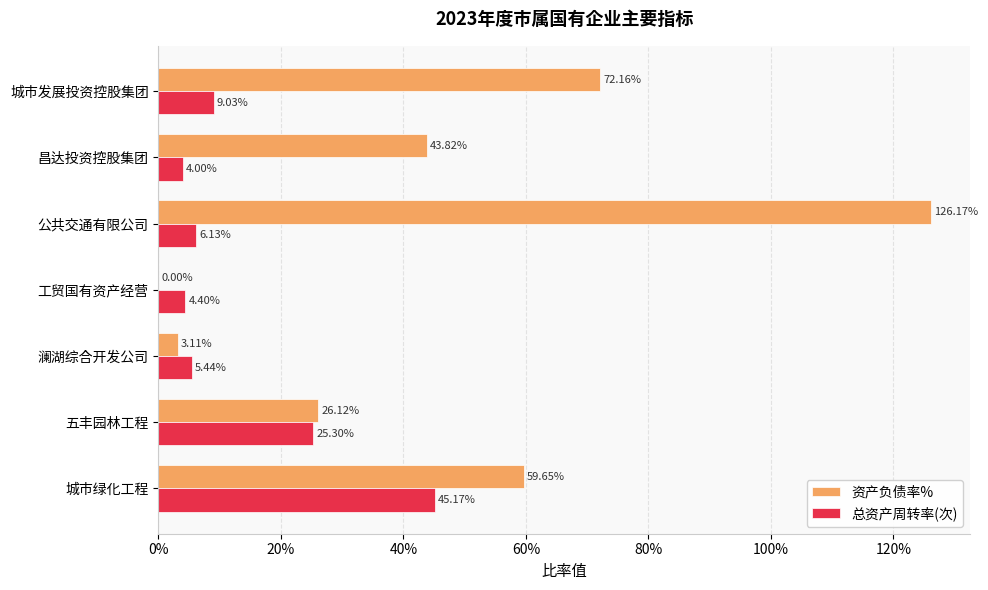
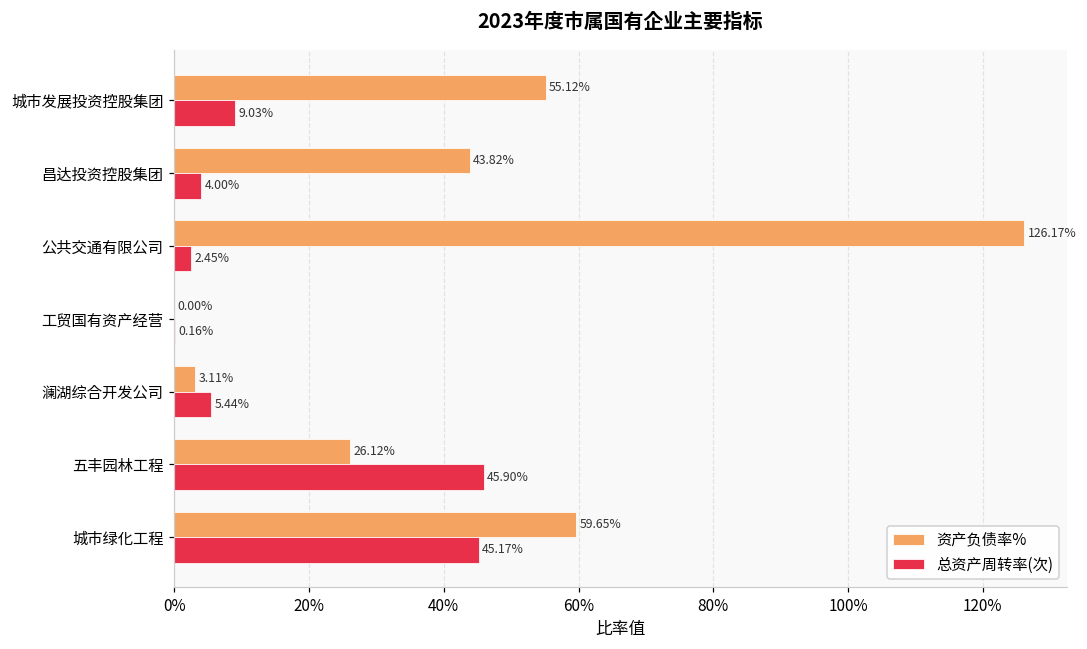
  {
    "资产负债率%": {
-     "城市发展投资控股集团": "72.16%",
+     "城市发展投资控股集团": "55.12%",
      "昌达投资控股集团": "43.82%",
      "公共交通有限公司": "126.17%",
      "工贸国有资产经营": "0.00%",
      "澜湖综合开发公司": "3.11%",
      "五丰园林工程": "26.12%",
      "城市绿化工程": "59.65%"
    },
    "总资产周转率(次)": {
      "城市发展投资控股集团": "9.03%",
      "昌达投资控股集团": "4.00%",
-     "公共交通有限公司": "6.13%",
-     "工贸国有资产经营": "4.40%",
+     "公共交通有限公司": "2.45%",
+     "工贸国有资产经营": "0.16%",
      "澜湖综合开发公司": "5.44%",
-     "五丰园林工程": "25.30%",
+     "五丰园林工程": "45.90%",
      "城市绿化工程": "45.17%"
    }
  }
